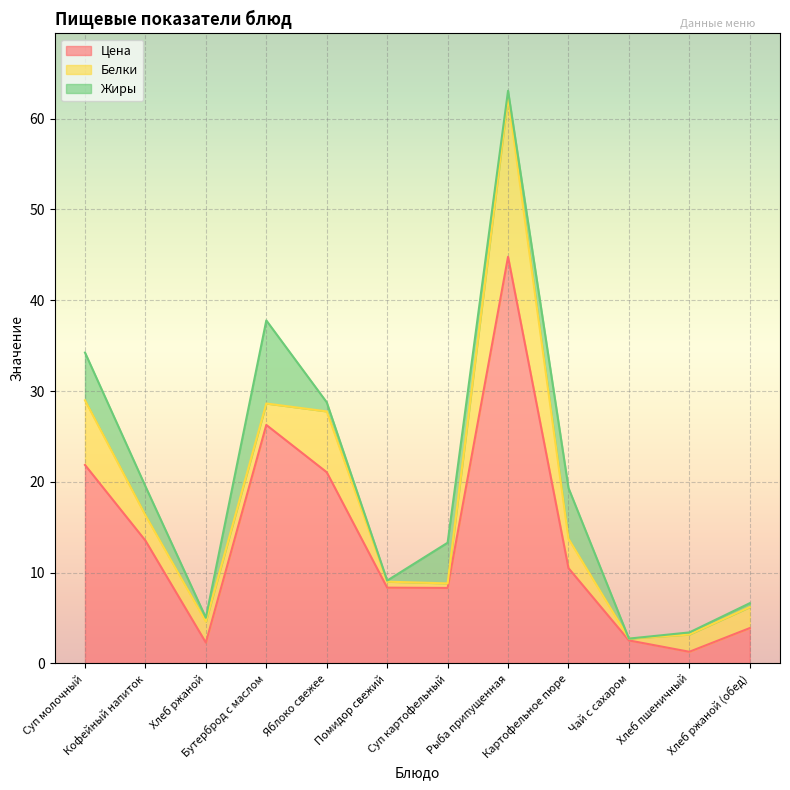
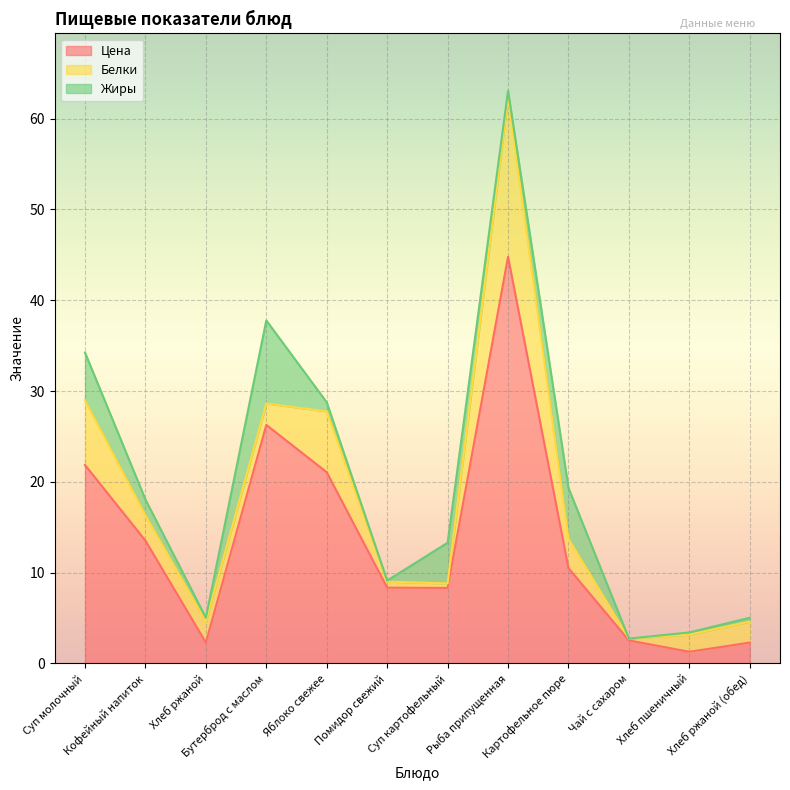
  {
    "Цена": {
      "Суп молочный": 22,
      "Кофейный напиток": 14,
      "Хлеб ржаной": 2,
      "Бутерброд с маслом": 26,
      "Яблоко свежее": 21,
      "Помидор свежий": 8,
      "Суп картофельный": 8,
      "Рыба припущенная": 45,
      "Картофельное пюре": 11,
      "Хлеб пшеничный": 1,
-     "Хлеб ржаной (обед)": 4
+     "Хлеб ржаной (обед)": 2
    },
    "Белки": {
      "Суп молочный": 7,
      "Кофейный напиток": 3,
      "Хлеб ржаной": 2,
      "Бутерброд с маслом": 2,
      "Яблоко свежее": 7,
      "Суп картофельный": 1,
      "Рыба припущенная": 18,
      "Картофельное пюре": 3,
      "Хлеб ржаной (обед)": 2
    },
    "Жиры": {
      "Суп молочный": 5,
-     "Кофейный напиток": 3,
+     "Кофейный напиток": 2,
      "Хлеб ржаной": 0,
      "Бутерброд с маслом": 9,
      "Яблоко свежее": 1,
      "Суп картофельный": 4,
      "Рыба припущенная": 1,
      "Картофельное пюре": 6,
      "Хлеб ржаной (обед)": 0
    }
  }
